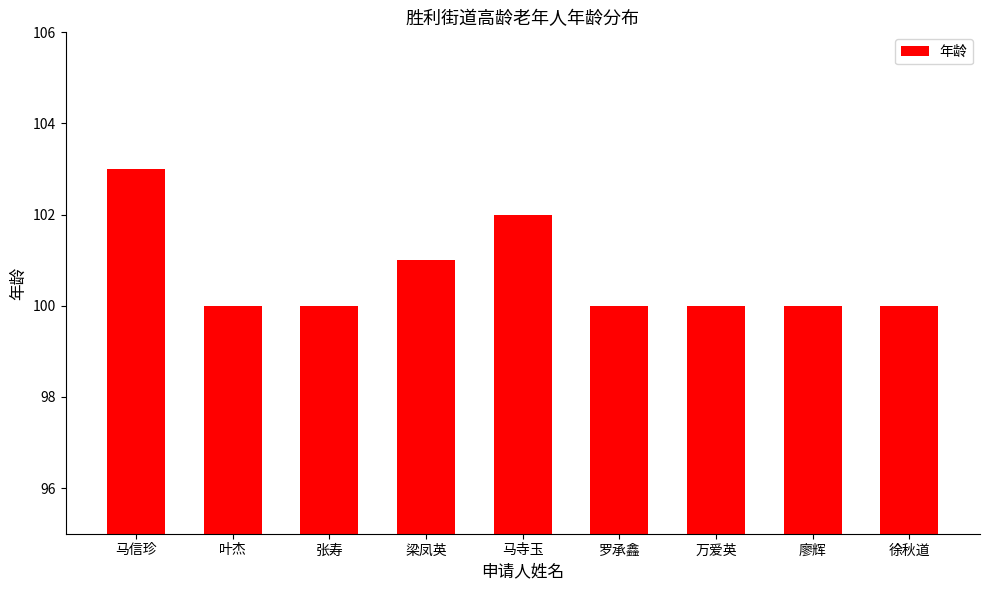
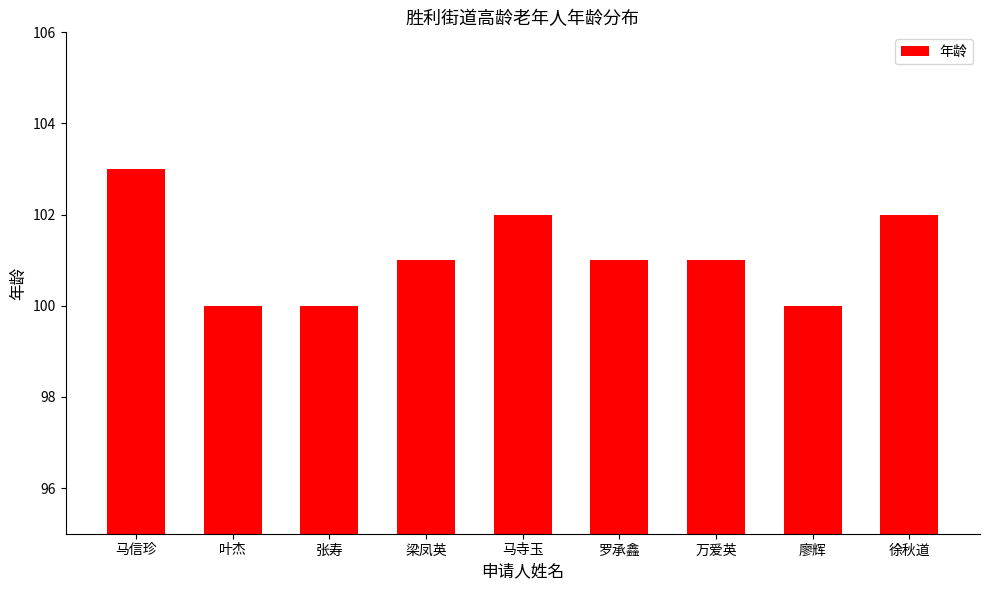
  {
    "马信珍": 103,
    "叶杰": 100,
    "张寿": 100,
    "梁凤英": 101,
    "马寺玉": 102,
-   "罗承鑫": 100,
-   "万爱英": 100,
+   "罗承鑫": 101,
+   "万爱英": 101,
    "廖辉": 100,
-   "徐秋道": 100
+   "徐秋道": 102
  }
